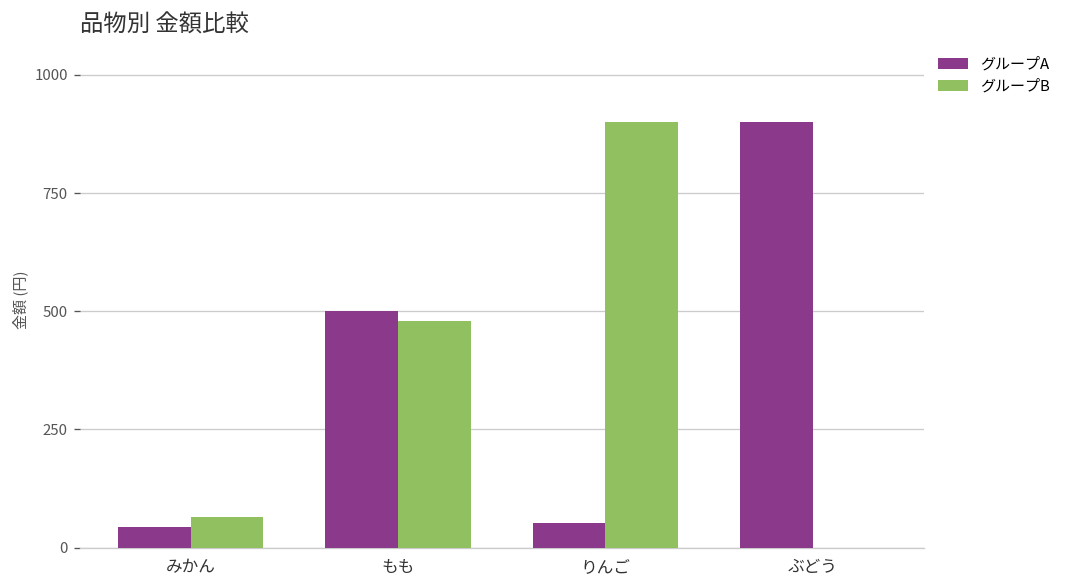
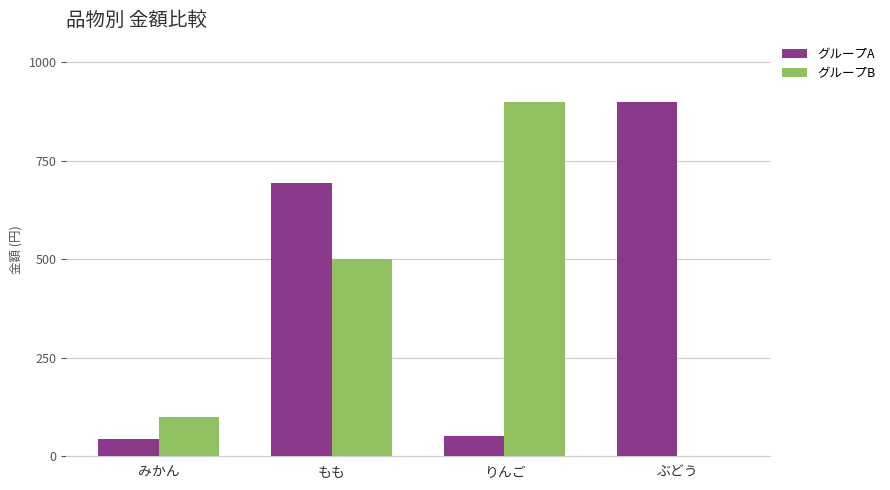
  {
    "グループA": {
      "みかん": 40,
-     "もも": 500,
+     "もも": 690,
      "りんご": 50,
      "ぶどう": 900
    },
    "グループB": {
-     "みかん": 60,
-     "もも": 480,
+     "みかん": 100,
+     "もも": 500,
      "りんご": 900,
      "ぶどう": 0
    }
  }
